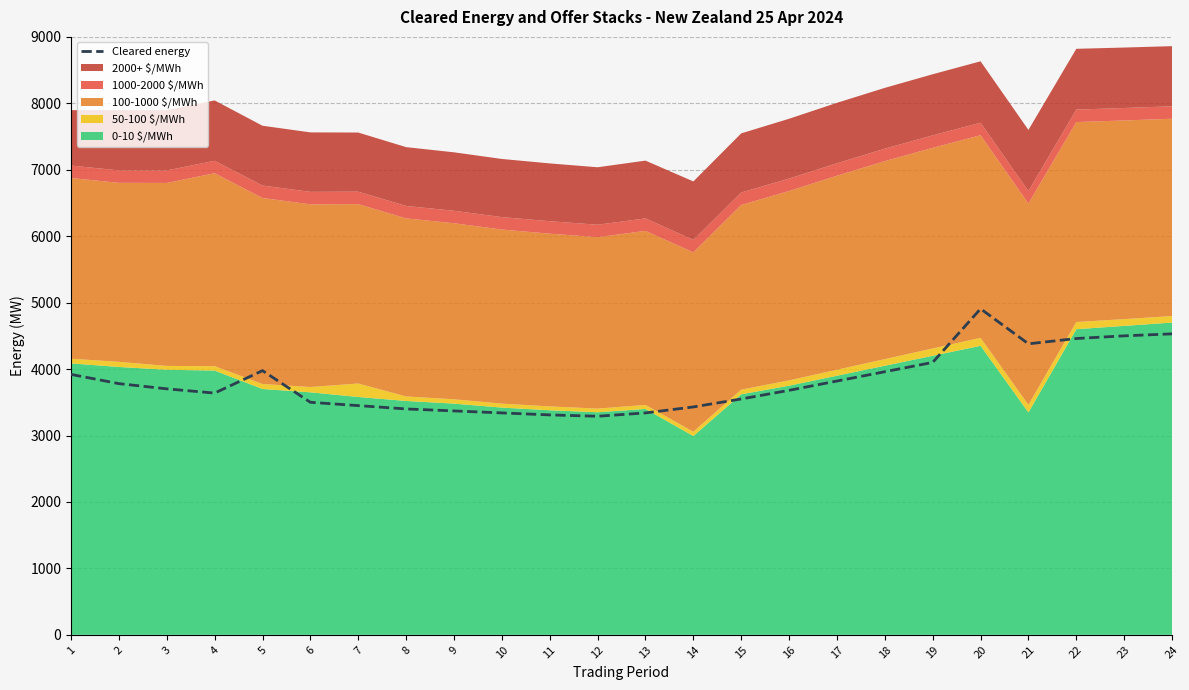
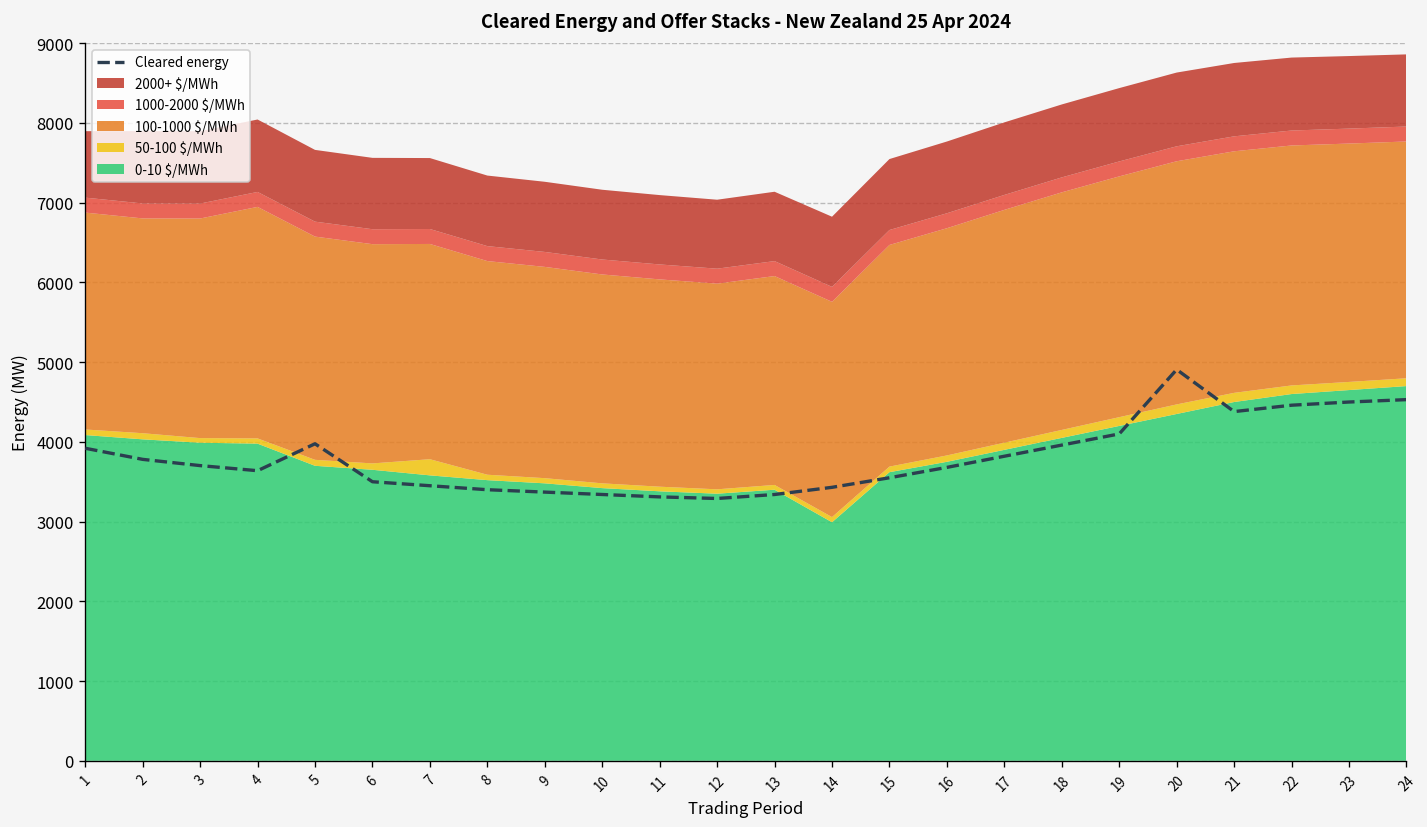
  {
    "Cleared energy": {
      "1": 3900,
      "2": 3800,
      "3": 3700,
      "4": 3600,
      "5": 4000,
      "6": 3500,
      "7": 3500,
      "8": 3400,
      "9": 3400,
      "10": 3300,
      "11": 3300,
      "12": 3300,
      "13": 3300,
      "14": 3400,
      "15": 3600,
      "16": 3700,
      "17": 3800,
      "18": 4000,
      "19": 4100,
      "20": 4900,
      "21": 4400,
      "22": 4500,
      "23": 4500,
      "24": 4500
    },
    "0-10 $/MWh": {
      "1": 4100,
      "2": 4000,
      "3": 4000,
      "4": 4000,
      "5": 3700,
      "6": 3700,
      "7": 3600,
      "8": 3500,
      "9": 3500,
      "10": 3400,
      "11": 3400,
      "12": 3400,
      "13": 3400,
      "14": 3000,
      "15": 3600,
      "16": 3800,
      "17": 3900,
      "18": 4100,
      "19": 4200,
      "20": 4400,
-     "21": 3300,
+     "21": 4500,
      "22": 4600,
      "23": 4700,
      "24": 4700
    },
    "50-100 $/MWh": {
      "1": 100,
      "2": 100,
      "3": 100,
      "4": 100,
      "5": 100,
      "6": 100,
      "7": 200,
      "8": 100,
      "9": 100,
      "10": 100,
      "11": 100,
      "12": 100,
      "13": 100,
      "14": 100,
      "15": 100,
      "16": 100,
      "17": 100,
      "18": 100,
      "19": 100,
      "20": 100,
      "21": 100,
      "22": 100,
      "23": 100,
      "24": 100
    }
  }
